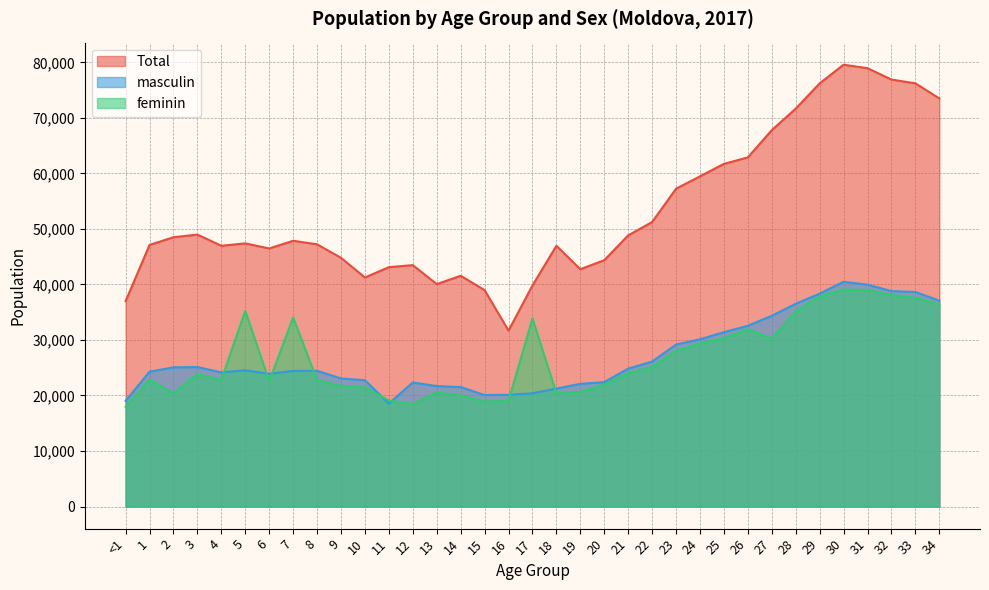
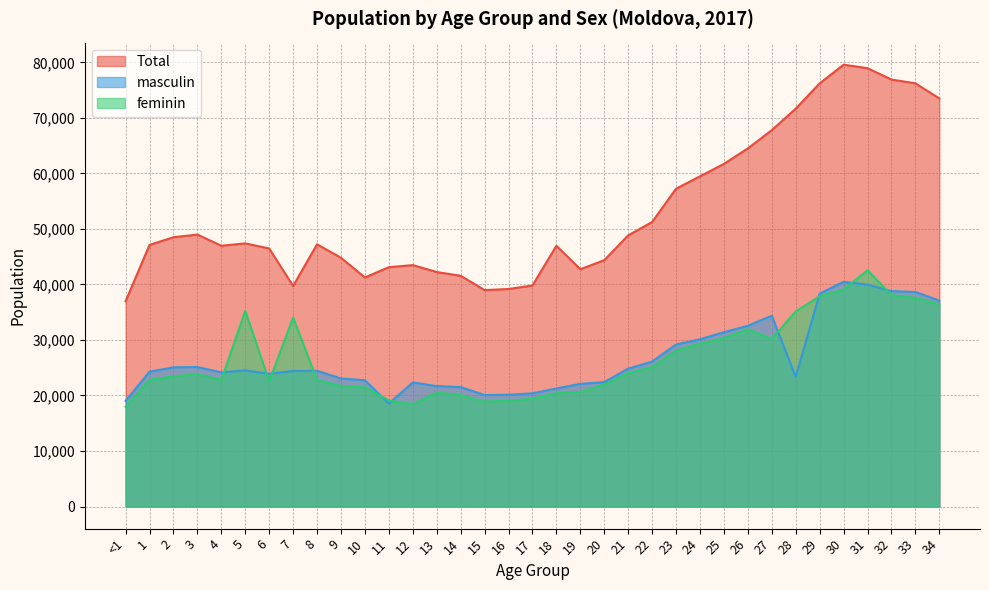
  {
    "Total": {
      "<1": "37,000",
      "1": "47,000",
      "2": "49,000",
      "3": "49,000",
      "4": "47,000",
      "5": "47,000",
      "6": "46,000",
-     "7": "48,000",
+     "7": "40,000",
      "8": "47,000",
      "9": "45,000",
      "10": "41,000",
      "11": "43,000",
      "12": "43,000",
-     "13": "40,000",
+     "13": "42,000",
      "14": "42,000",
      "15": "39,000",
-     "16": "32,000",
+     "16": "39,000",
      "17": "40,000",
      "18": "47,000",
      "19": "43,000",
      "20": "44,000",
      "21": "49,000",
      "22": "51,000",
      "23": "57,000",
      "24": "59,000",
      "25": "62,000",
-     "26": "63,000",
+     "26": "64,000",
      "27": "68,000",
      "28": "72,000",
      "29": "76,000",
      "30": "80,000",
      "31": "79,000",
      "32": "77,000",
      "33": "76,000",
      "34": "74,000"
    },
    "masculin": {
      "<1": "19,000",
      "1": "24,000",
      "2": "25,000",
      "3": "25,000",
      "4": "24,000",
      "5": "25,000",
      "6": "24,000",
      "7": "24,000",
      "8": "24,000",
      "9": "23,000",
      "10": "23,000",
      "11": "19,000",
      "12": "22,000",
      "13": "22,000",
      "14": "22,000",
      "15": "20,000",
      "16": "20,000",
      "17": "20,000",
      "18": "21,000",
      "19": "22,000",
      "21": "25,000",
      "22": "26,000",
      "23": "29,000",
      "24": "30,000",
      "25": "31,000",
      "26": "33,000",
      "27": "34,000",
-     "28": "37,000",
+     "28": "23,000",
      "29": "38,000",
      "30": "40,000",
      "31": "40,000",
      "32": "39,000",
      "33": "39,000",
      "34": "37,000"
    },
    "feminin": {
      "<1": "18,000",
      "1": "23,000",
-     "2": "20,000",
+     "2": "23,000",
      "3": "24,000",
      "4": "23,000",
      "5": "35,000",
      "6": "23,000",
      "7": "34,000",
      "8": "23,000",
      "9": "22,000",
      "10": "21,000",
      "11": "19,000",
      "12": "18,000",
      "13": "21,000",
      "14": "20,000",
      "15": "19,000",
      "16": "19,000",
-     "17": "34,000",
+     "17": "19,000",
      "18": "20,000",
      "19": "21,000",
      "21": "24,000",
      "22": "25,000",
      "23": "28,000",
      "24": "29,000",
      "25": "30,000",
      "26": "32,000",
      "27": "30,000",
      "28": "35,000",
      "29": "38,000",
      "30": "39,000",
-     "31": "39,000",
+     "31": "43,000",
      "32": "38,000",
      "33": "38,000",
      "34": "36,000"
    }
  }
